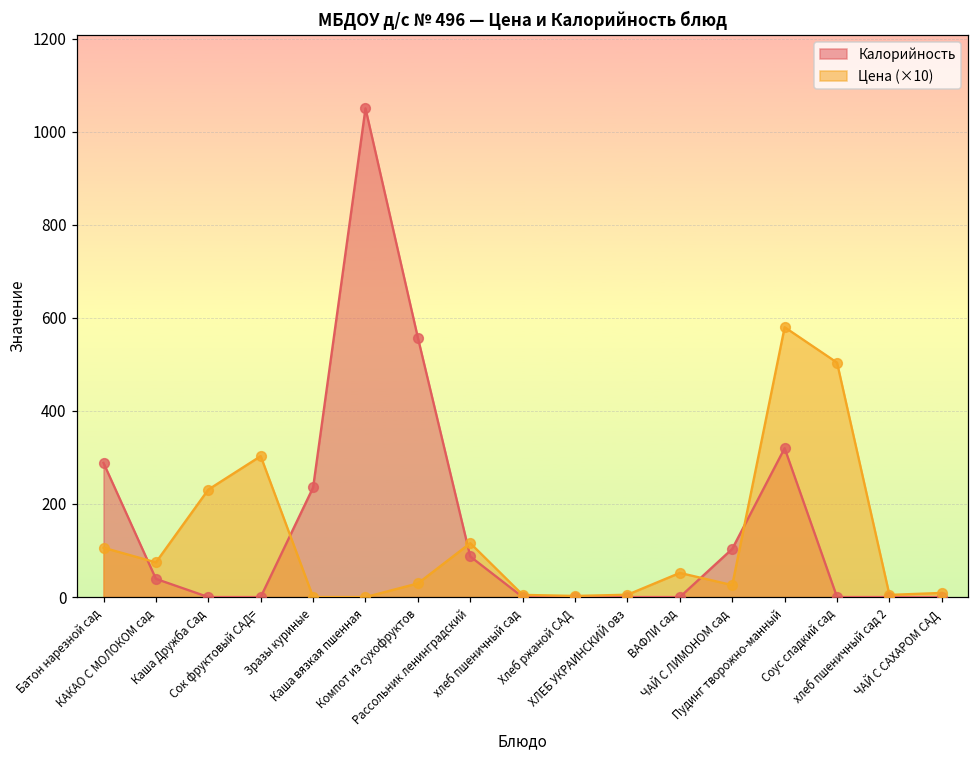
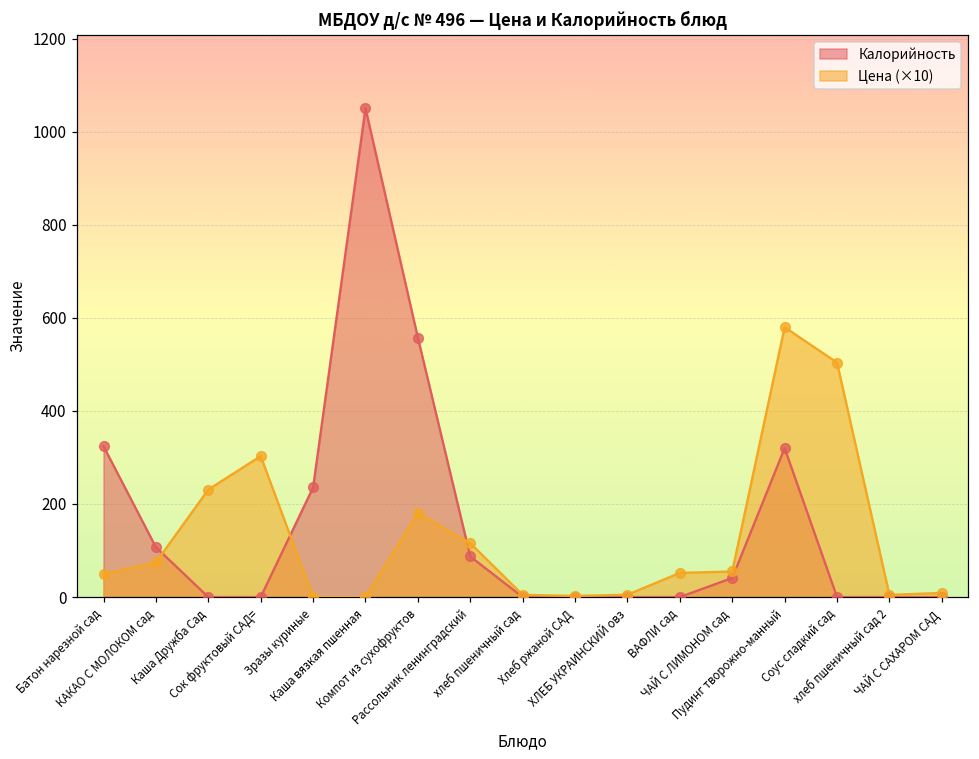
  {
    "Калорийность": {
-     "Батон нарезной сад": 290,
-     "КАКАО С МОЛОКОМ сад": 40,
+     "Батон нарезной сад": 320,
+     "КАКАО С МОЛОКОМ сад": 110,
      "Каша Дружба Сад": 0,
      "Сок фруктовый САД=": 0,
      "Зразы куриные": 240,
      "Каша вязкая пшенная": 1050,
      "Компот из сухофруктов": 560,
      "Рассольник ленинградский": 90,
      "ВАФЛИ сад": 0,
-     "ЧАЙ С ЛИМОНОМ сад": 100,
+     "ЧАЙ С ЛИМОНОМ сад": 40,
      "Пудинг творожно-манный": 320,
      "Соус сладкий сад": 0,
      "ЧАЙ С САХАРОМ САД": 0
    },
    "Цена (×10)": {
-     "Батон нарезной сад": 110,
+     "Батон нарезной сад": 50,
      "КАКАО С МОЛОКОМ сад": 70,
      "Каша Дружба Сад": 230,
      "Сок фруктовый САД=": 300,
      "Зразы куриные": 0,
      "Каша вязкая пшенная": 0,
-     "Компот из сухофруктов": 30,
+     "Компот из сухофруктов": 180,
      "Рассольник ленинградский": 120,
      "ВАФЛИ сад": 50,
-     "ЧАЙ С ЛИМОНОМ сад": 30,
+     "ЧАЙ С ЛИМОНОМ сад": 50,
      "Пудинг творожно-манный": 580,
      "Соус сладкий сад": 500,
      "ЧАЙ С САХАРОМ САД": 10
    }
  }
